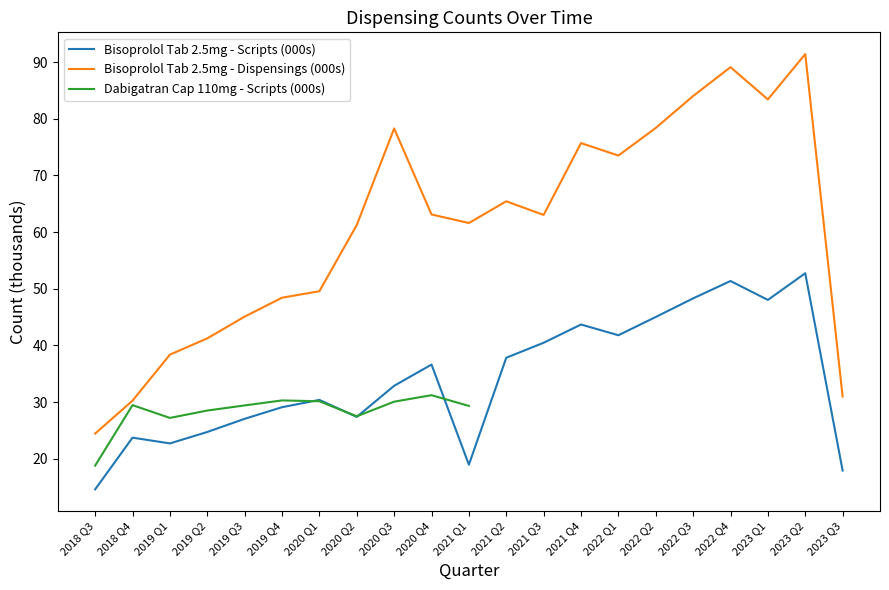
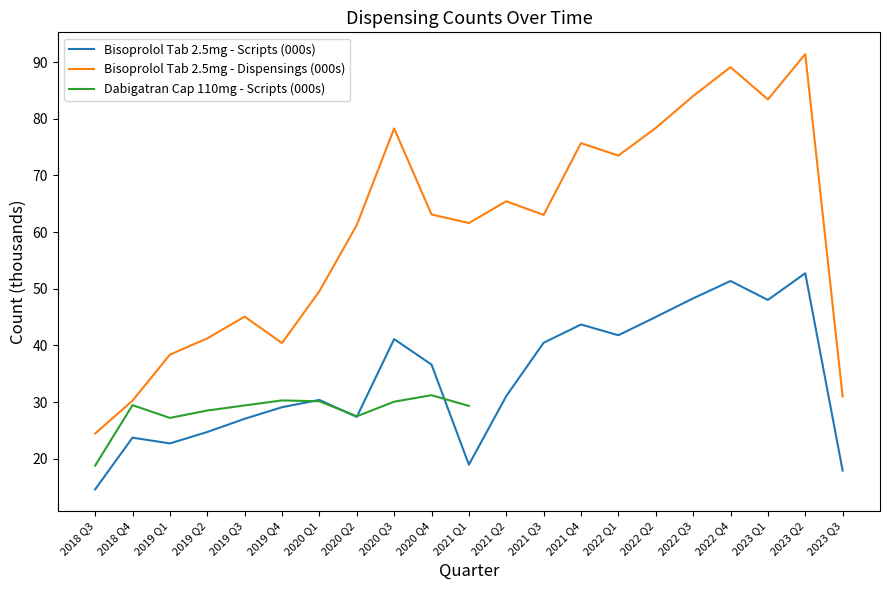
  {
    "Bisoprolol Tab 2.5mg - Scripts (000s)": {
      "2018 Q3": 15,
      "2018 Q4": 24,
      "2019 Q1": 23,
      "2019 Q2": 25,
      "2019 Q3": 27,
      "2019 Q4": 29,
-     "2020 Q3": 33,
+     "2020 Q3": 41,
      "2020 Q4": 37,
      "2021 Q1": 19,
-     "2021 Q2": 38,
+     "2021 Q2": 31,
      "2021 Q3": 40,
      "2021 Q4": 44,
      "2022 Q1": 42,
      "2022 Q2": 45,
      "2022 Q3": 48,
      "2022 Q4": 51,
      "2023 Q1": 48,
      "2023 Q2": 53,
      "2023 Q3": 18
    },
    "Bisoprolol Tab 2.5mg - Dispensings (000s)": {
      "2018 Q3": 24,
      "2018 Q4": 30,
      "2019 Q1": 38,
      "2019 Q2": 41,
      "2019 Q3": 45,
-     "2019 Q4": 48,
+     "2019 Q4": 40,
      "2020 Q1": 50,
      "2020 Q2": 61,
      "2020 Q3": 78,
      "2020 Q4": 63,
      "2021 Q1": 62,
      "2021 Q2": 65,
      "2021 Q3": 63,
      "2021 Q4": 76,
      "2022 Q1": 74,
      "2022 Q2": 78,
      "2022 Q3": 84,
      "2022 Q4": 89,
      "2023 Q1": 83,
      "2023 Q2": 91,
      "2023 Q3": 31
    },
    "Dabigatran Cap 110mg - Scripts (000s)": {
      "2018 Q3": 19,
      "2018 Q4": 29,
      "2019 Q1": 27,
      "2019 Q2": 29,
      "2019 Q3": 29,
      "2019 Q4": 30,
      "2020 Q3": 30,
      "2020 Q4": 31,
      "2021 Q1": 29
    }
  }
